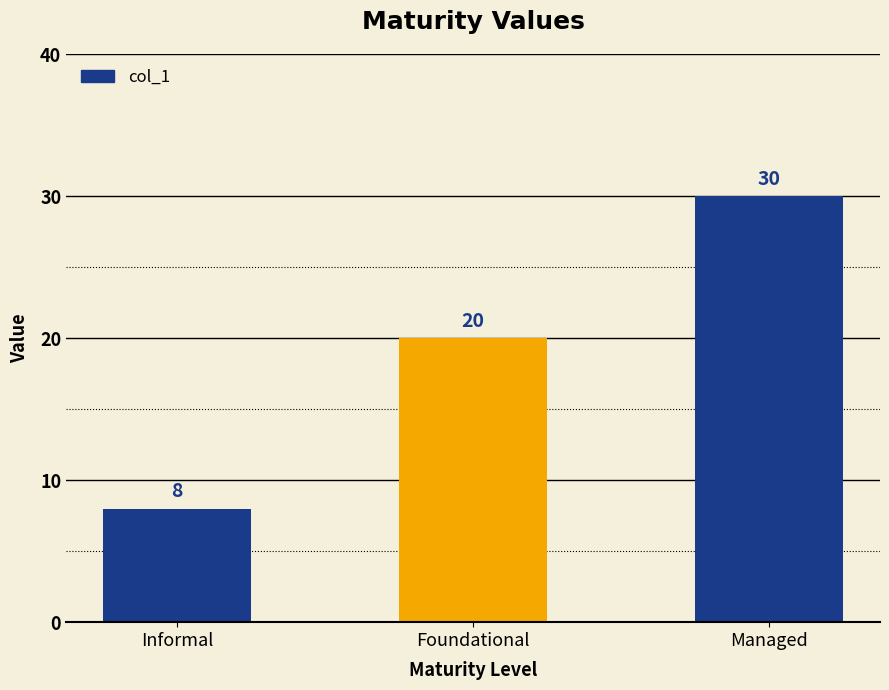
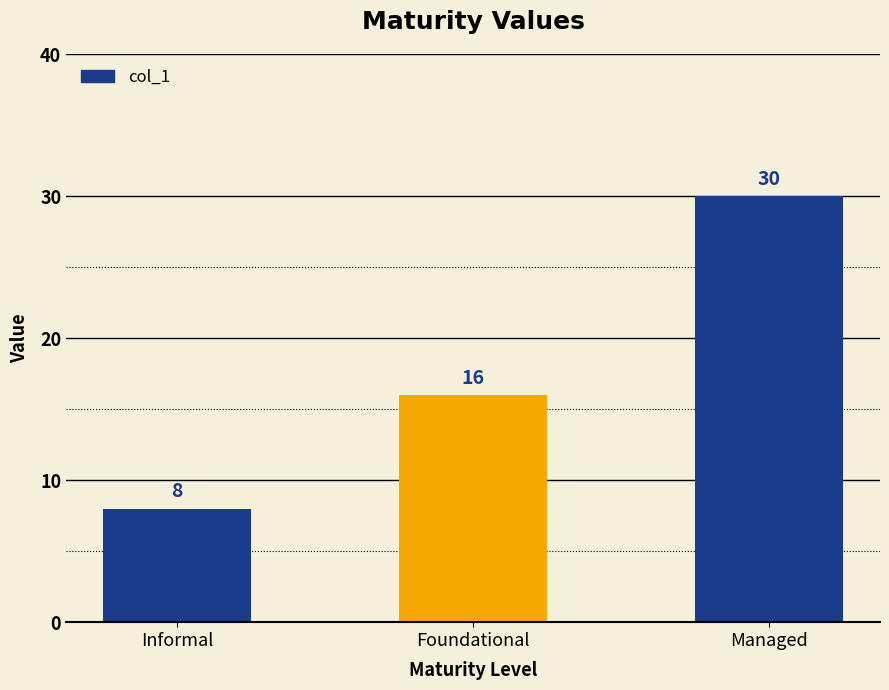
  {
    "Informal": 8,
-   "Foundational": 20,
+   "Foundational": 16,
    "Managed": 30
  }
